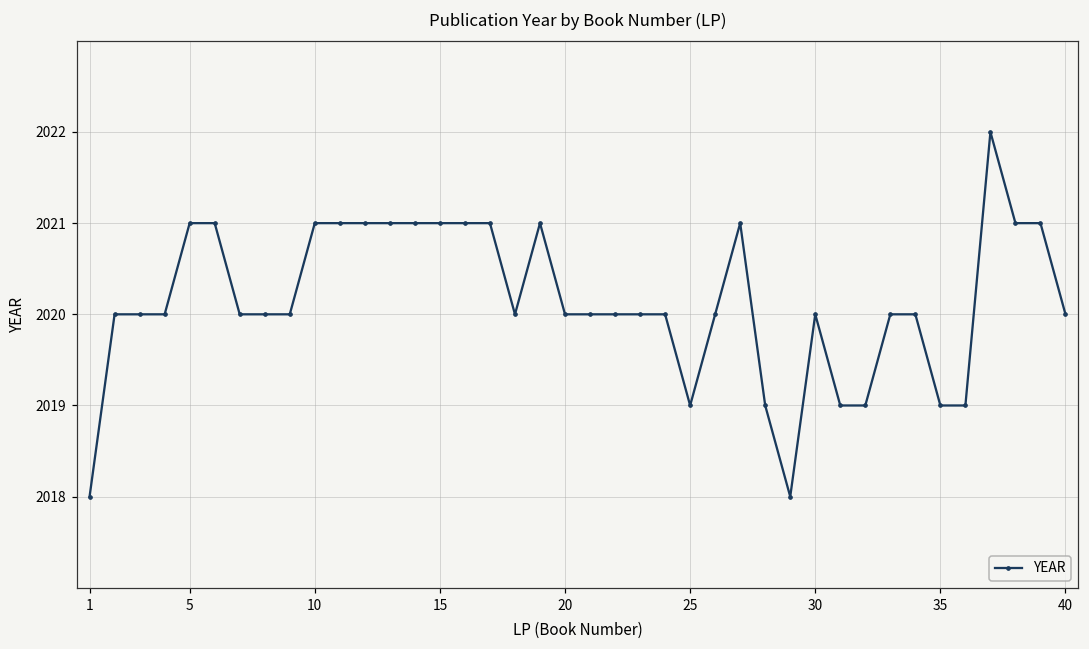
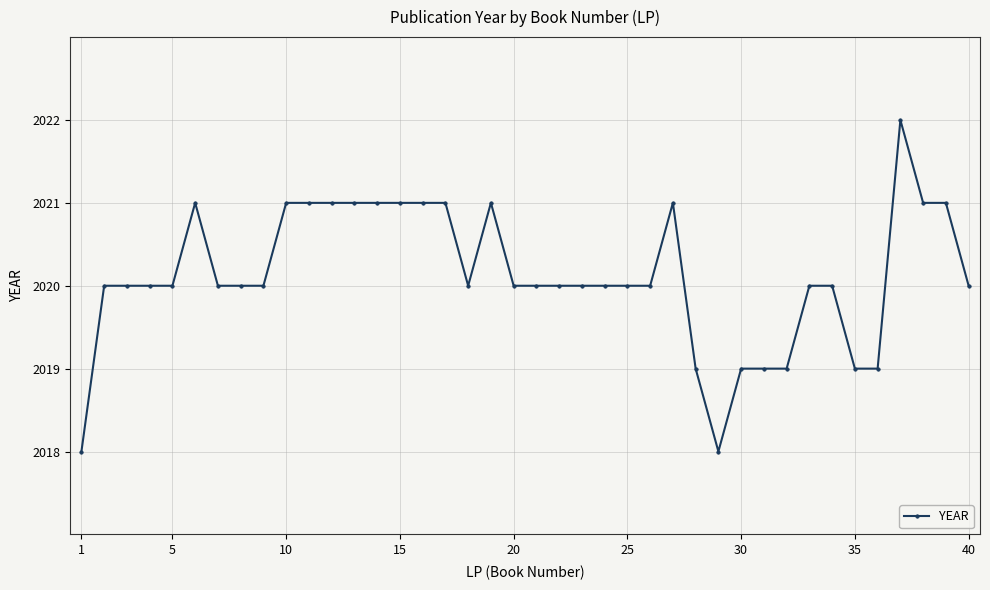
  {
    "1": 2018,
-   "5": 2021,
+   "5": 2020,
    "10": 2021,
    "15": 2021,
    "20": 2020,
-   "25": 2019,
-   "30": 2020,
+   "25": 2020,
+   "30": 2019,
    "35": 2019,
    "40": 2020
  }
